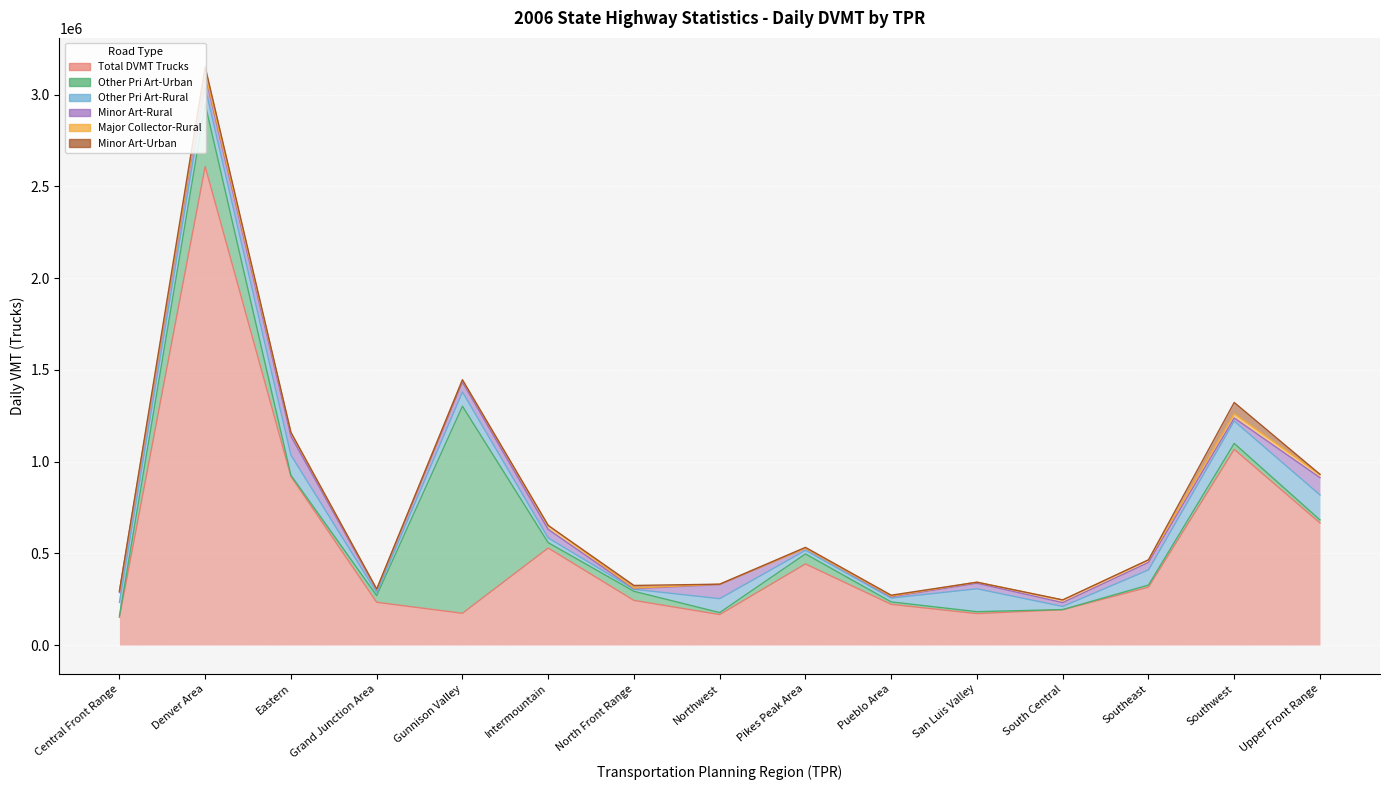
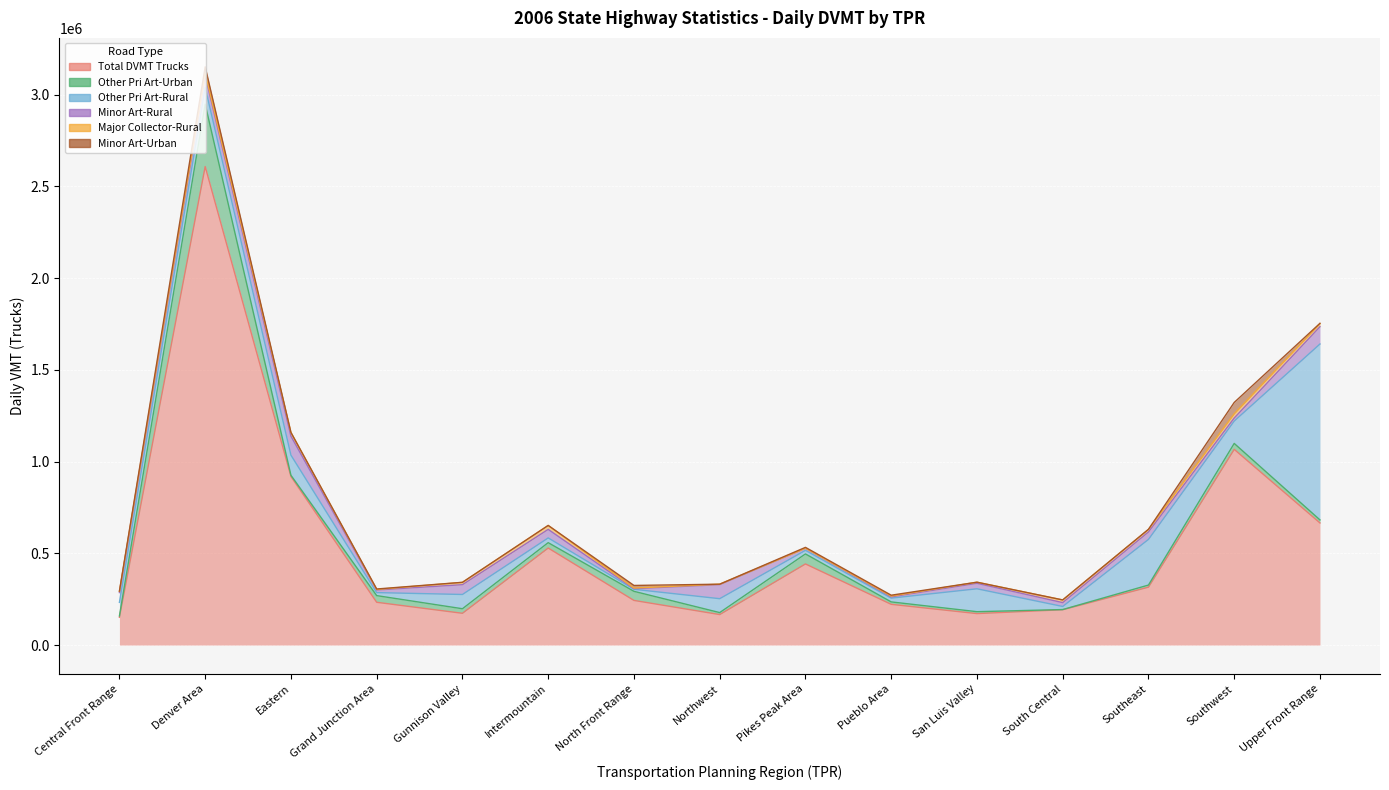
  {
    "Total DVMT Trucks": {
      "Denver Area": 2610000,
      "Grand Junction Area": 230000,
      "Gunnison Valley": 170000,
      "Intermountain": 530000,
      "North Front Range": 240000,
      "Pikes Peak Area": 440000,
      "Southwest": 1070000,
      "Upper Front Range": 670000
    },
    "Other Pri Art-Urban": {
      "Grand Junction Area": 40000,
-     "Gunnison Valley": 1130000,
+     "Gunnison Valley": 20000,
      "Intermountain": 30000,
      "Pikes Peak Area": 50000,
      "Southwest": 30000,
      "Upper Front Range": 20000
    },
    "Other Pri Art-Rural": {
      "Central Front Range": 70000,
      "Eastern": 110000,
      "Grand Junction Area": 20000,
      "Gunnison Valley": 80000,
      "Intermountain": 30000,
      "Northwest": 80000,
      "San Luis Valley": 120000,
      "South Central": 20000,
-     "Southeast": 80000,
+     "Southeast": 250000,
      "Southwest": 120000,
-     "Upper Front Range": 140000
+     "Upper Front Range": 960000
    },
    "Minor Art-Rural": {
      "Eastern": 100000,
      "Intermountain": 50000,
      "South Central": 20000,
      "Southwest": 20000,
      "Upper Front Range": 90000
    },
    "Major Collector-Rural": {
      "Southwest": 20000
    },
    "Minor Art-Urban": {
      "North Front Range": 10000,
      "Southwest": 60000
    }
  }
